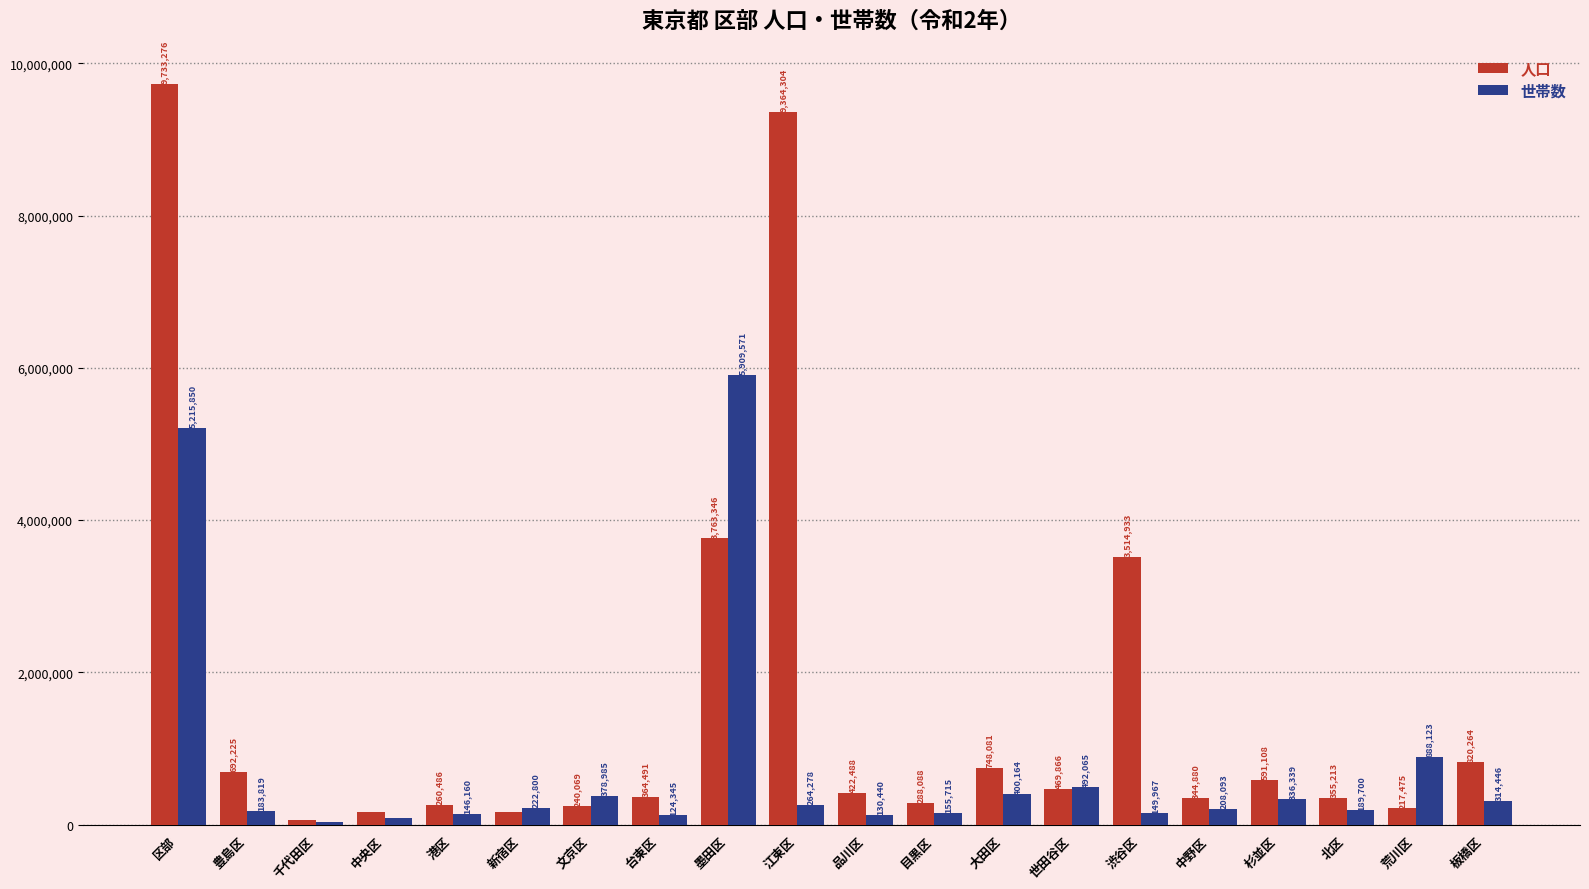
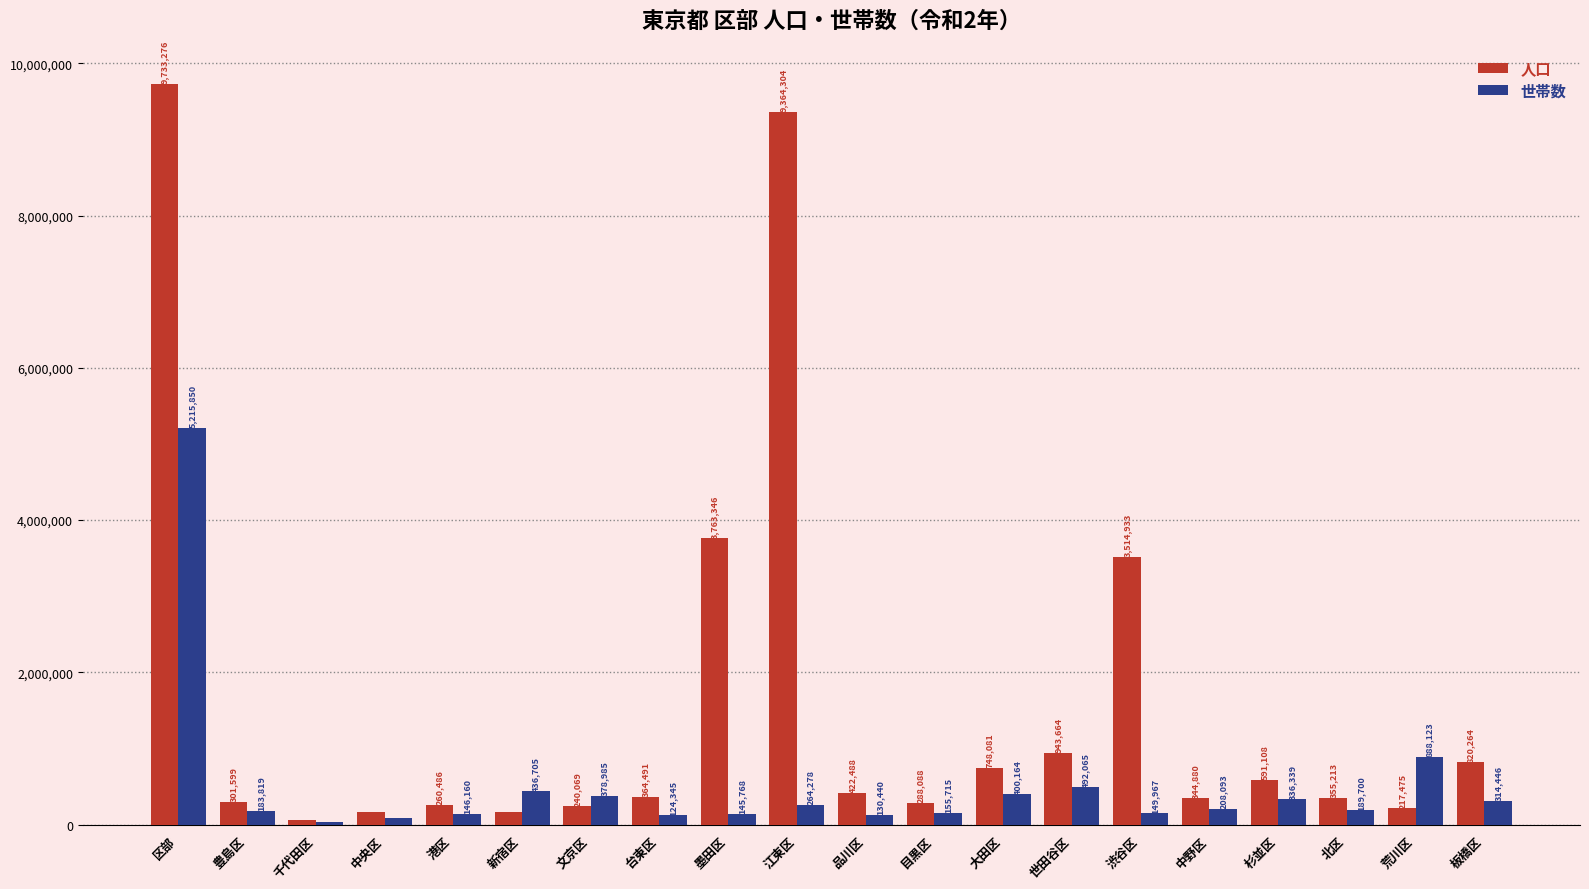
  {
    "人口": {
      "区部": "9,733,276",
-     "豊島区": "692,225",
+     "豊島区": "301,599",
      "港区": "260,486",
      "文京区": "240,069",
      "台東区": "364,491",
      "墨田区": "3,763,346",
      "江東区": "9,364,304",
      "品川区": "422,488",
      "目黒区": "288,088",
      "大田区": "748,081",
-     "世田谷区": "469,866",
+     "世田谷区": "943,664",
      "渋谷区": "3,514,933",
      "中野区": "344,880",
      "杉並区": "591,108",
      "北区": "355,213",
      "荒川区": "217,475",
      "板橋区": "820,264"
    },
    "世帯数": {
      "区部": "5,215,850",
      "豊島区": "183,819",
      "港区": "146,160",
-     "新宿区": "222,800",
+     "新宿区": "436,705",
      "文京区": "378,985",
      "台東区": "124,345",
-     "墨田区": "5,909,571",
+     "墨田区": "145,768",
      "江東区": "264,278",
      "品川区": "130,440",
      "目黒区": "155,715",
      "大田区": "400,164",
      "世田谷区": "492,065",
      "渋谷区": "149,967",
      "中野区": "208,093",
      "杉並区": "336,339",
      "北区": "189,700",
      "荒川区": "888,123",
      "板橋区": "314,446"
    }
  }
